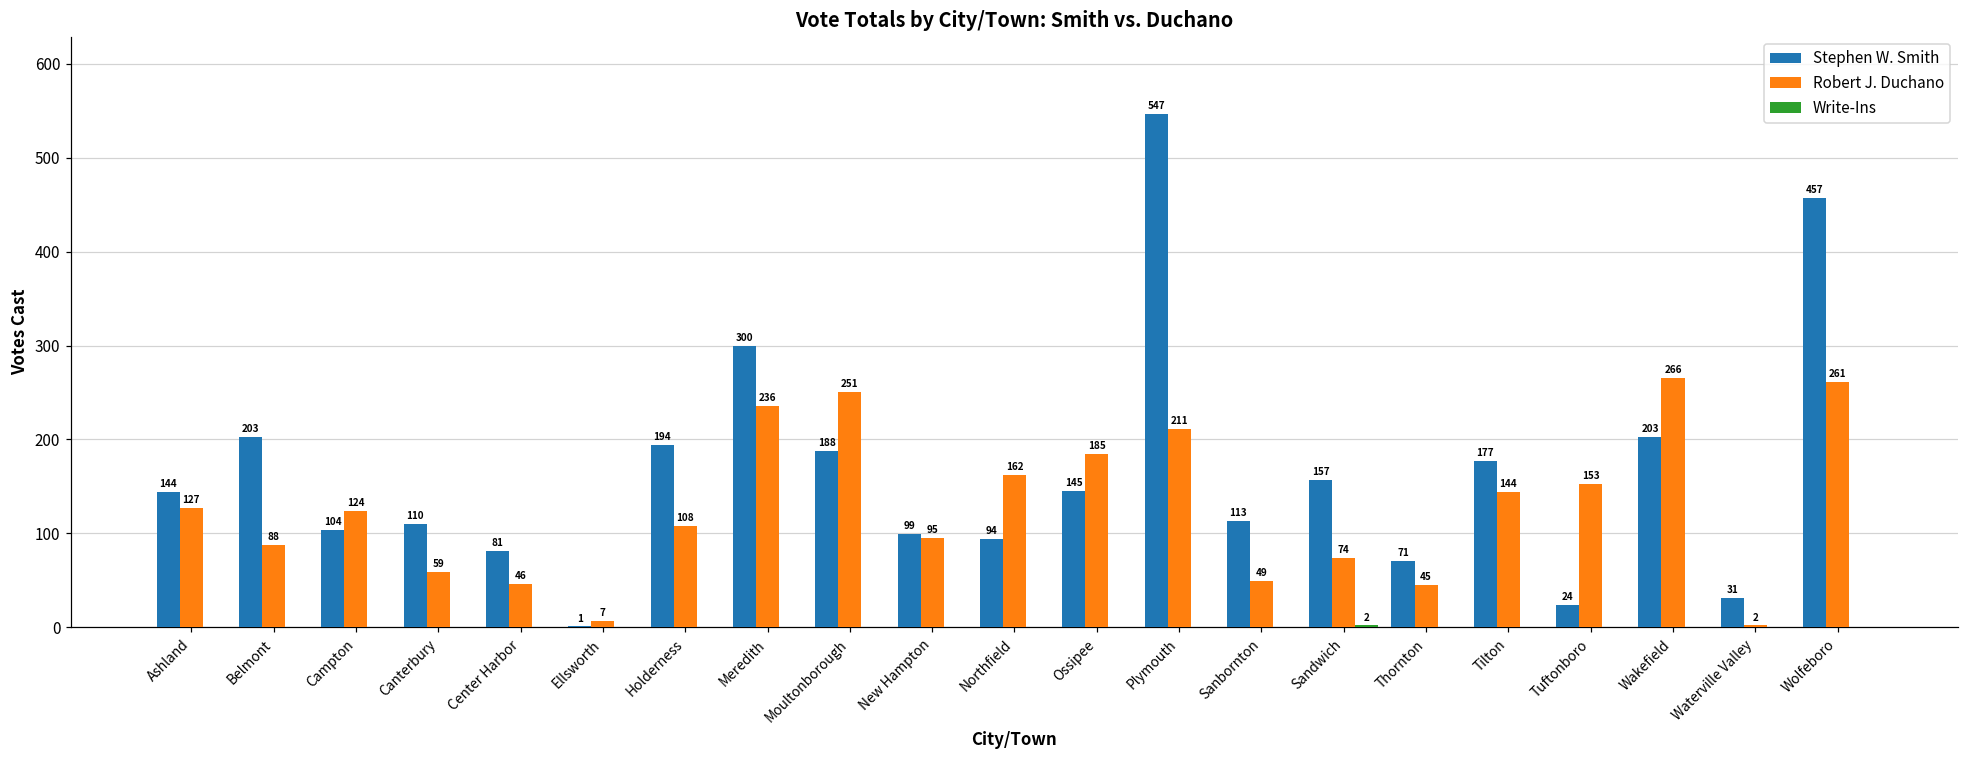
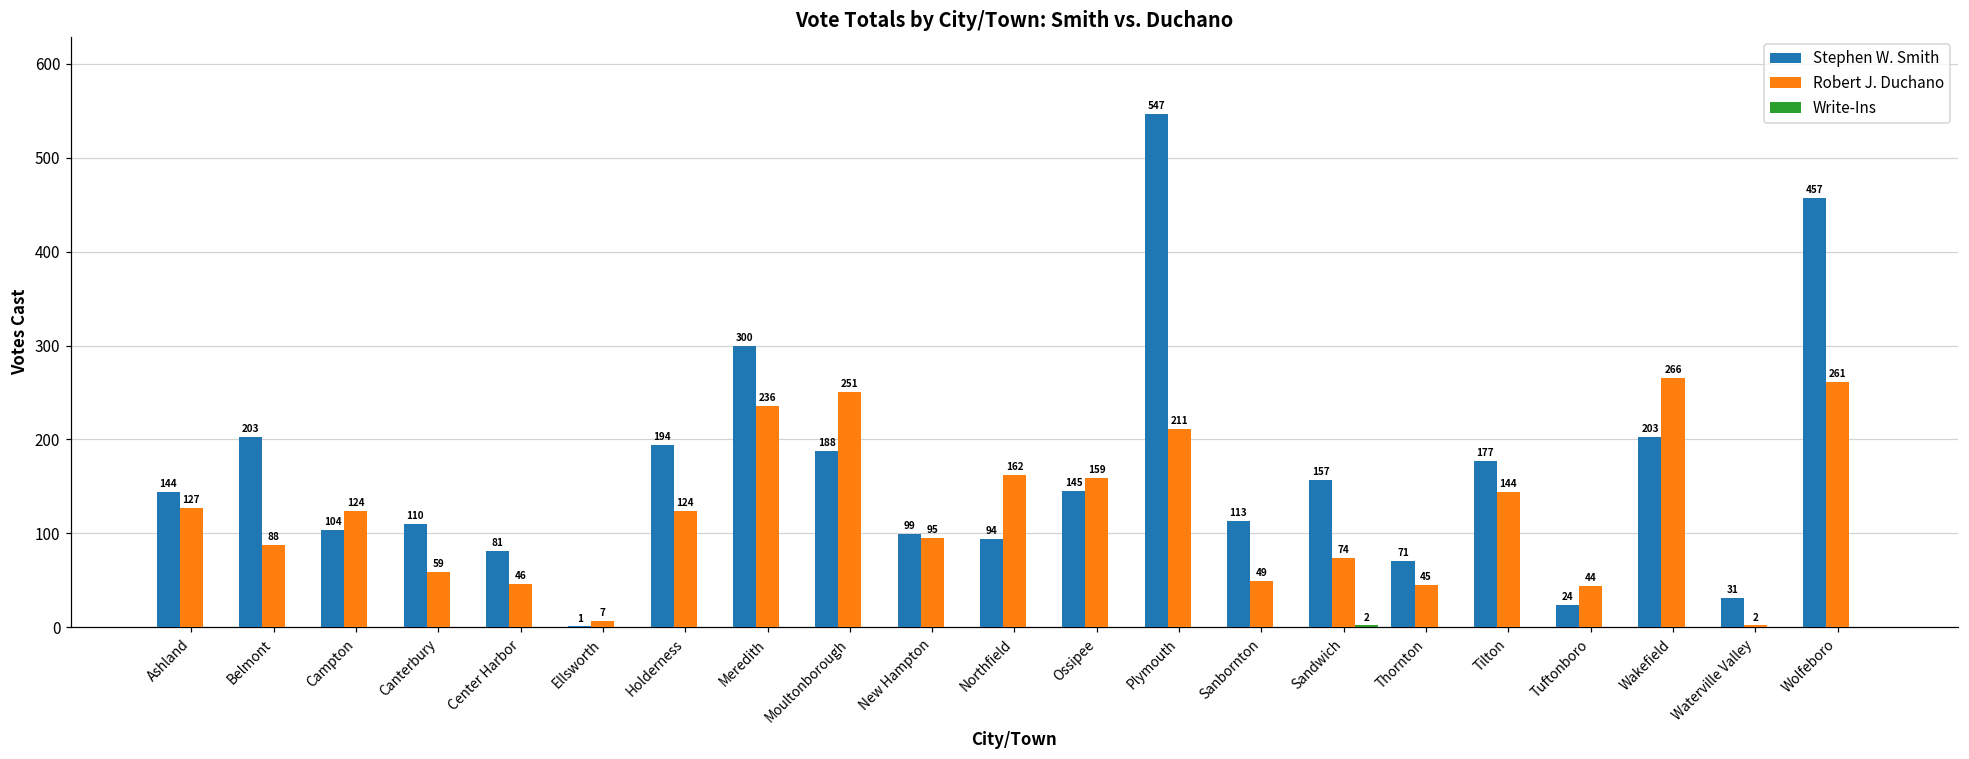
  {
    "Stephen W. Smith": {
      "Ashland": 144,
      "Belmont": 203,
      "Campton": 104,
      "Canterbury": 110,
      "Center Harbor": 81,
      "Ellsworth": 1,
      "Holderness": 194,
      "Meredith": 300,
      "Moultonborough": 188,
      "New Hampton": 99,
      "Northfield": 94,
      "Ossipee": 145,
      "Plymouth": 547,
      "Sanbornton": 113,
      "Sandwich": 157,
      "Thornton": 71,
      "Tilton": 177,
      "Tuftonboro": 24,
      "Wakefield": 203,
      "Waterville Valley": 31,
      "Wolfeboro": 457
    },
    "Robert J. Duchano": {
      "Ashland": 127,
      "Belmont": 88,
      "Campton": 124,
      "Canterbury": 59,
      "Center Harbor": 46,
      "Ellsworth": 7,
-     "Holderness": 108,
+     "Holderness": 124,
      "Meredith": 236,
      "Moultonborough": 251,
      "New Hampton": 95,
      "Northfield": 162,
-     "Ossipee": 185,
+     "Ossipee": 159,
      "Plymouth": 211,
      "Sanbornton": 49,
      "Sandwich": 74,
      "Thornton": 45,
      "Tilton": 144,
-     "Tuftonboro": 153,
+     "Tuftonboro": 44,
      "Wakefield": 266,
      "Waterville Valley": 2,
      "Wolfeboro": 261
    },
    "Write-Ins": {
      "Sandwich": 2
    }
  }
